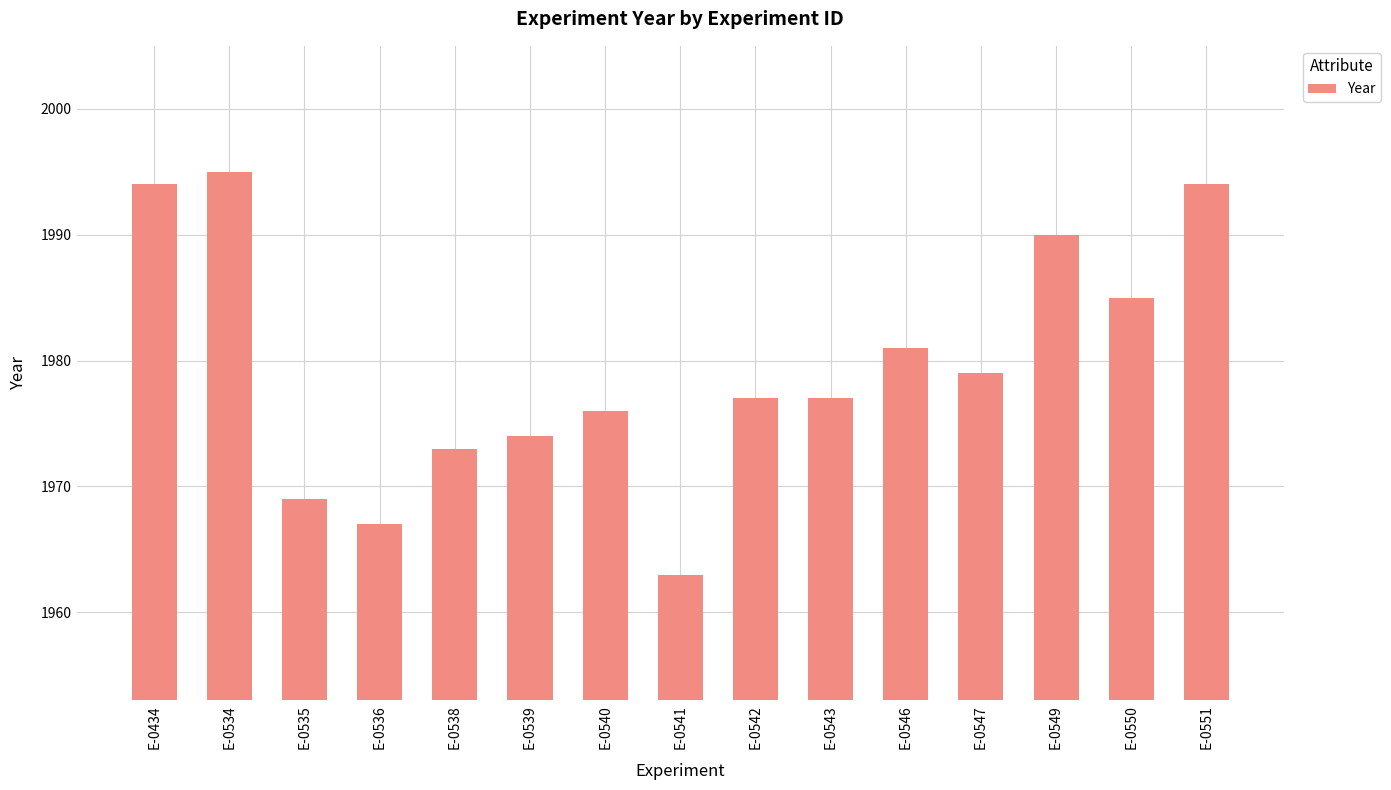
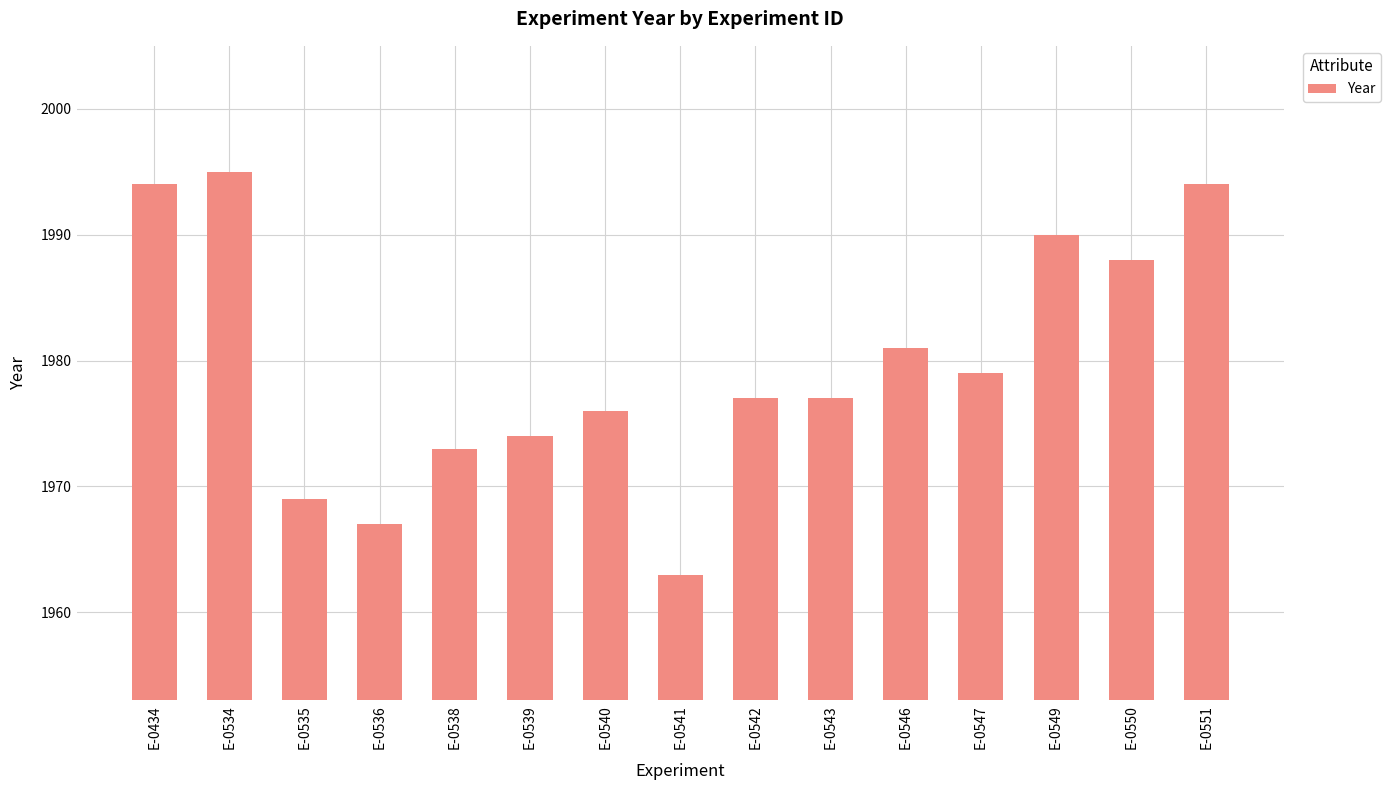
  {
    "E-0434": 1994,
    "E-0534": 1995,
    "E-0535": 1969,
    "E-0536": 1967,
    "E-0538": 1973,
    "E-0539": 1974,
    "E-0540": 1976,
    "E-0541": 1963,
    "E-0542": 1977,
    "E-0543": 1977,
    "E-0546": 1981,
    "E-0547": 1979,
    "E-0549": 1990,
-   "E-0550": 1985,
+   "E-0550": 1988,
    "E-0551": 1994
  }
